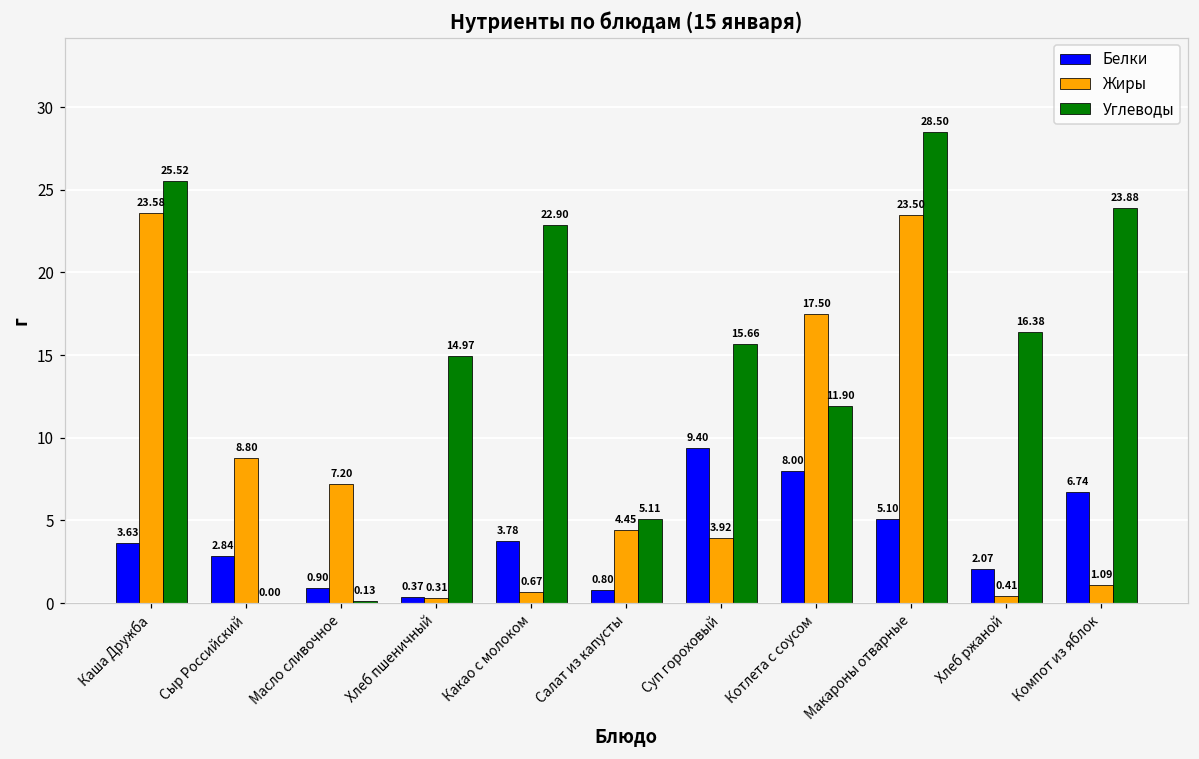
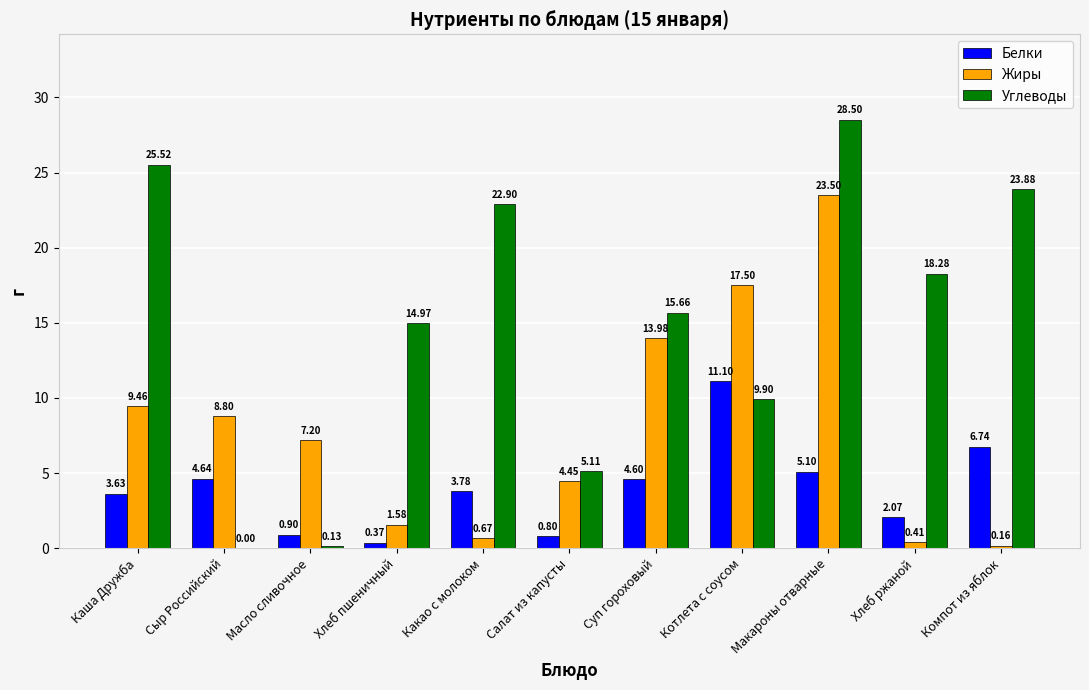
  {
    "Белки": {
      "Каша Дружба": 3.63,
-     "Сыр Российский": 2.84,
+     "Сыр Российский": 4.64,
      "Масло сливочное": 0.90,
      "Хлеб пшеничный": 0.37,
      "Какао с молоком": 3.78,
      "Салат из капусты": 0.80,
-     "Суп гороховый": 9.40,
-     "Котлета с соусом": 8.00,
+     "Суп гороховый": 4.60,
+     "Котлета с соусом": 11.10,
      "Макароны отварные": 5.10,
      "Хлеб ржаной": 2.07,
      "Компот из яблок": 6.74
    },
    "Жиры": {
-     "Каша Дружба": 23.58,
+     "Каша Дружба": 9.46,
      "Сыр Российский": 8.80,
      "Масло сливочное": 7.20,
-     "Хлеб пшеничный": 0.31,
+     "Хлеб пшеничный": 1.58,
      "Какао с молоком": 0.67,
      "Салат из капусты": 4.45,
-     "Суп гороховый": 3.92,
+     "Суп гороховый": 13.98,
      "Котлета с соусом": 17.50,
      "Макароны отварные": 23.50,
      "Хлеб ржаной": 0.41,
-     "Компот из яблок": 1.09
+     "Компот из яблок": 0.16
    },
    "Углеводы": {
      "Каша Дружба": 25.52,
      "Сыр Российский": 0.00,
      "Масло сливочное": 0.13,
      "Хлеб пшеничный": 14.97,
      "Какао с молоком": 22.90,
      "Салат из капусты": 5.11,
      "Суп гороховый": 15.66,
-     "Котлета с соусом": 11.90,
+     "Котлета с соусом": 9.90,
      "Макароны отварные": 28.50,
-     "Хлеб ржаной": 16.38,
+     "Хлеб ржаной": 18.28,
      "Компот из яблок": 23.88
    }
  }
